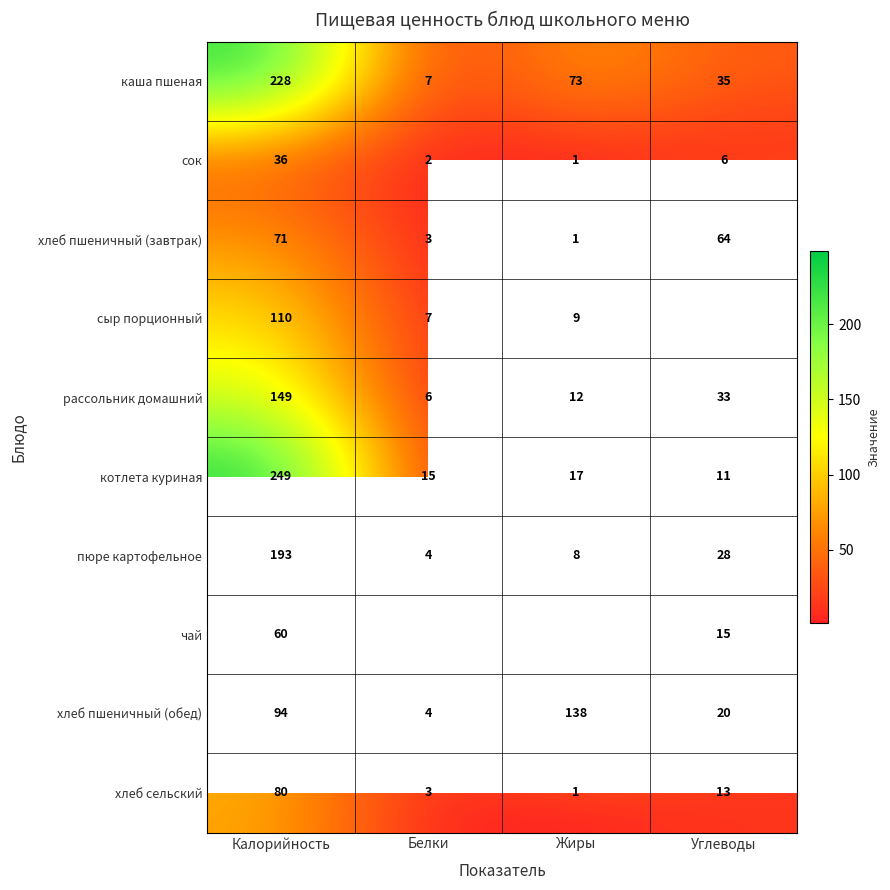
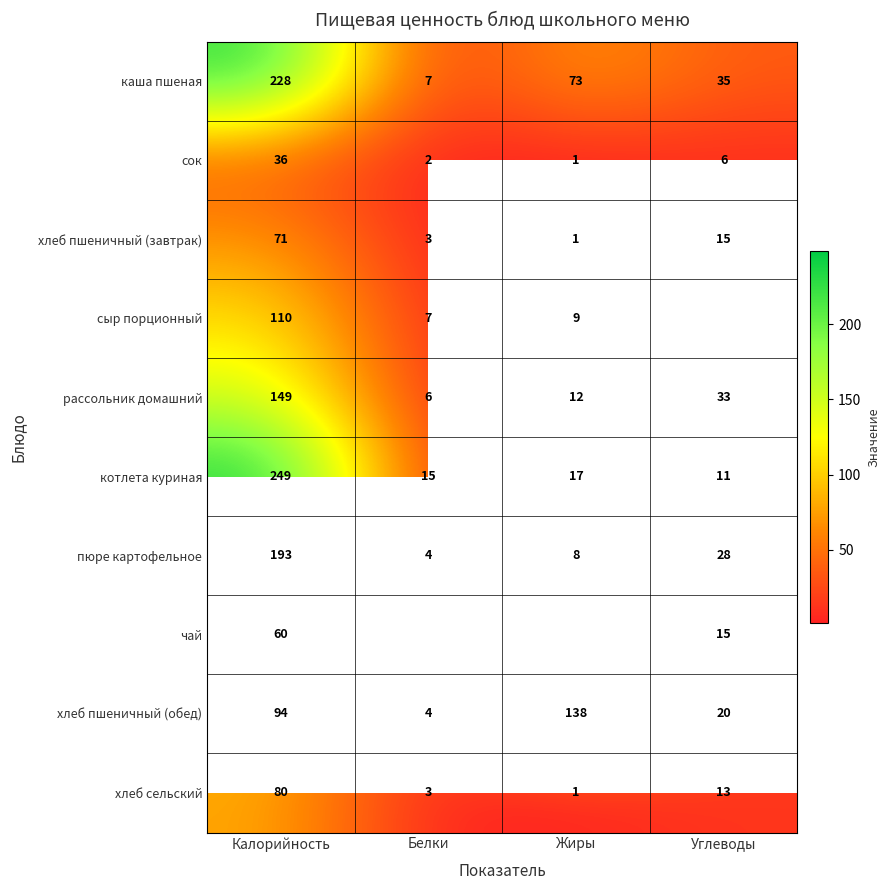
  {
    "каша пшеная": {
      "Калорийность": 228,
      "Белки": 7,
      "Жиры": 73,
      "Углеводы": 35
    },
    "сок": {
      "Калорийность": 36,
      "Белки": 2,
      "Жиры": 1,
      "Углеводы": 6
    },
    "хлеб пшеничный (завтрак)": {
      "Калорийность": 71,
      "Белки": 3,
      "Жиры": 1,
-     "Углеводы": 64
+     "Углеводы": 15
    },
    "сыр порционный": {
      "Калорийность": 110,
      "Белки": 7,
      "Жиры": 9
    },
    "рассольник домашний": {
      "Калорийность": 149,
      "Белки": 6,
      "Жиры": 12,
      "Углеводы": 33
    },
    "котлета куриная": {
      "Калорийность": 249,
      "Белки": 15,
      "Жиры": 17,
      "Углеводы": 11
    },
    "пюре картофельное": {
      "Калорийность": 193,
      "Белки": 4,
      "Жиры": 8,
      "Углеводы": 28
    },
    "чай": {
      "Калорийность": 60,
      "Углеводы": 15
    },
    "хлеб пшеничный (обед)": {
      "Калорийность": 94,
      "Белки": 4,
      "Жиры": 138,
      "Углеводы": 20
    },
    "хлеб сельский": {
      "Калорийность": 80,
      "Белки": 3,
      "Жиры": 1,
      "Углеводы": 13
    }
  }
